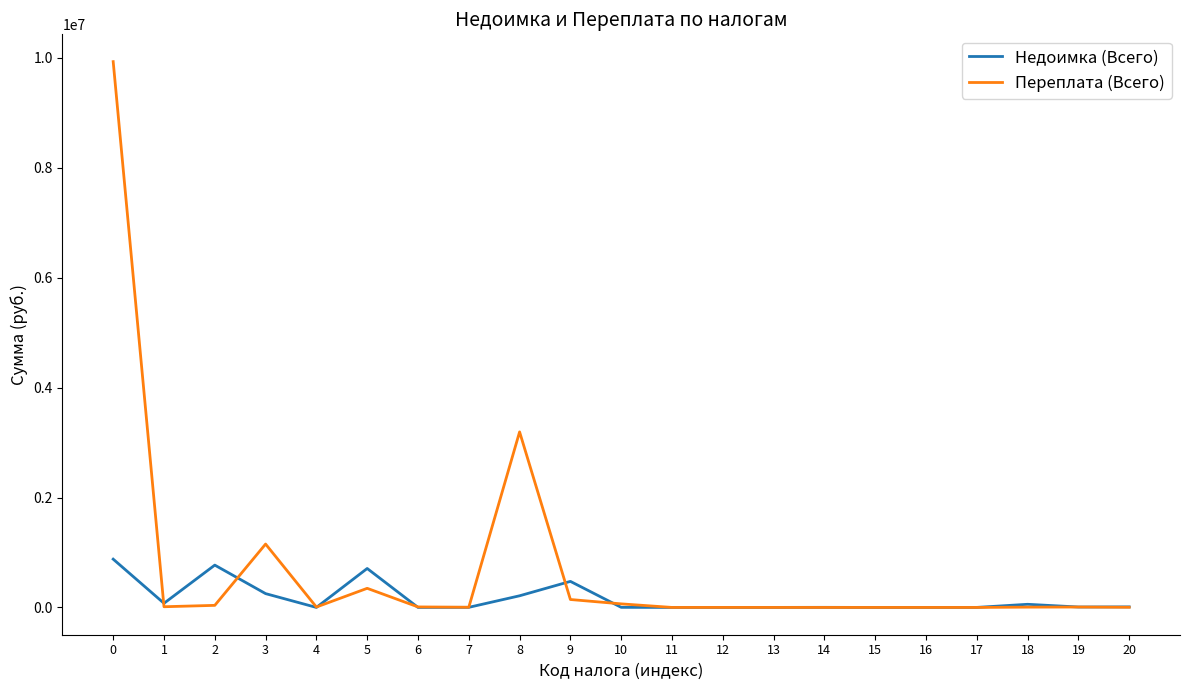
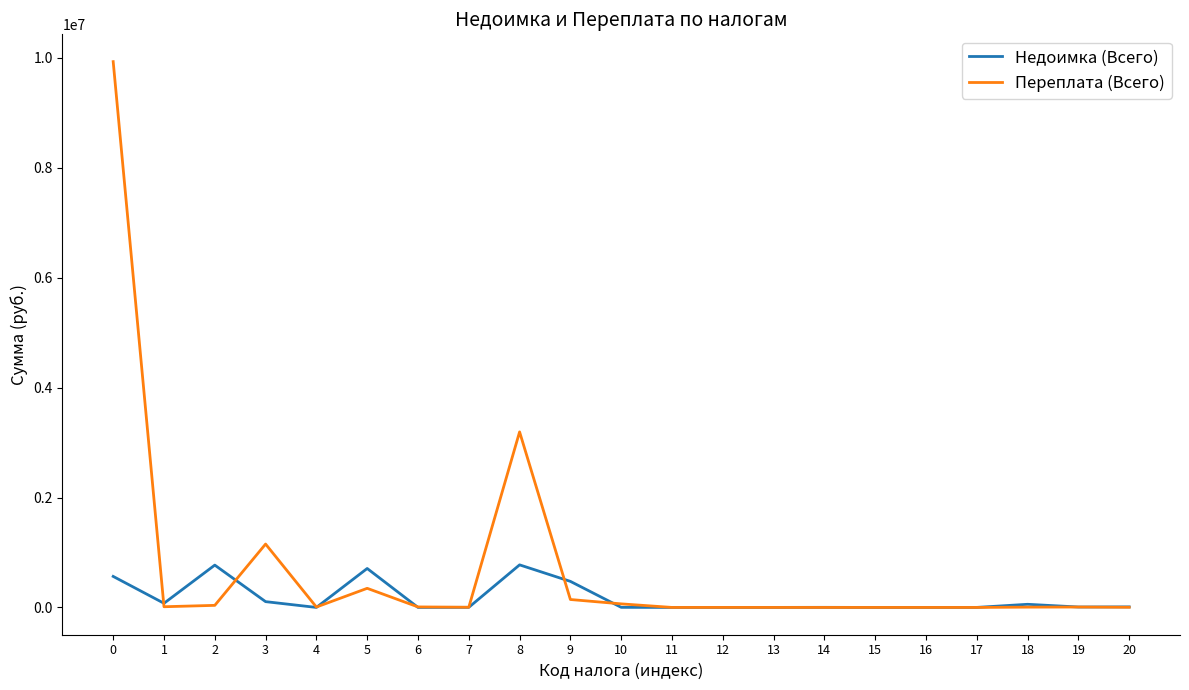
  {
    "Недоимка (Всего)": {
-     "0": 900000,
+     "0": 600000,
      "1": 100000,
      "2": 800000,
-     "3": 300000,
+     "3": 100000,
      "5": 700000,
-     "8": 200000,
+     "8": 800000,
      "9": 500000,
      "10": 0,
      "18": 100000
    },
    "Переплата (Всего)": {
      "0": 9900000,
      "1": 0,
      "2": 0,
      "3": 1200000,
      "5": 300000,
      "8": 3200000,
      "9": 100000,
      "10": 100000,
      "18": 0
    }
  }
